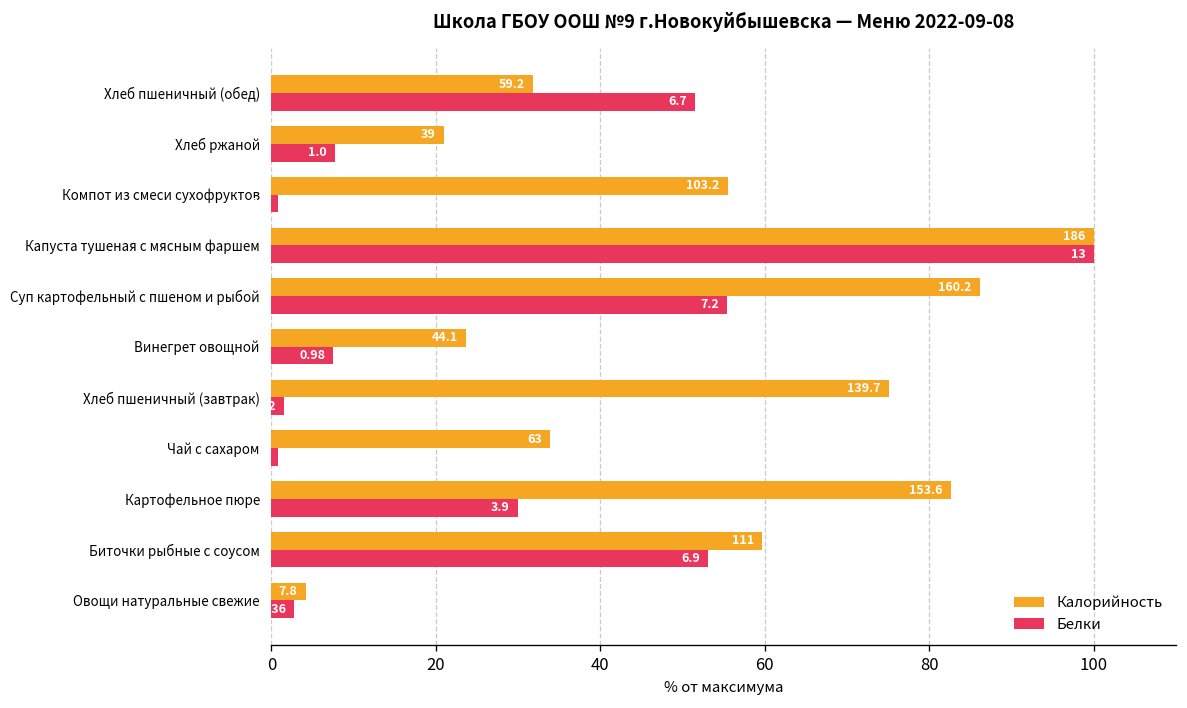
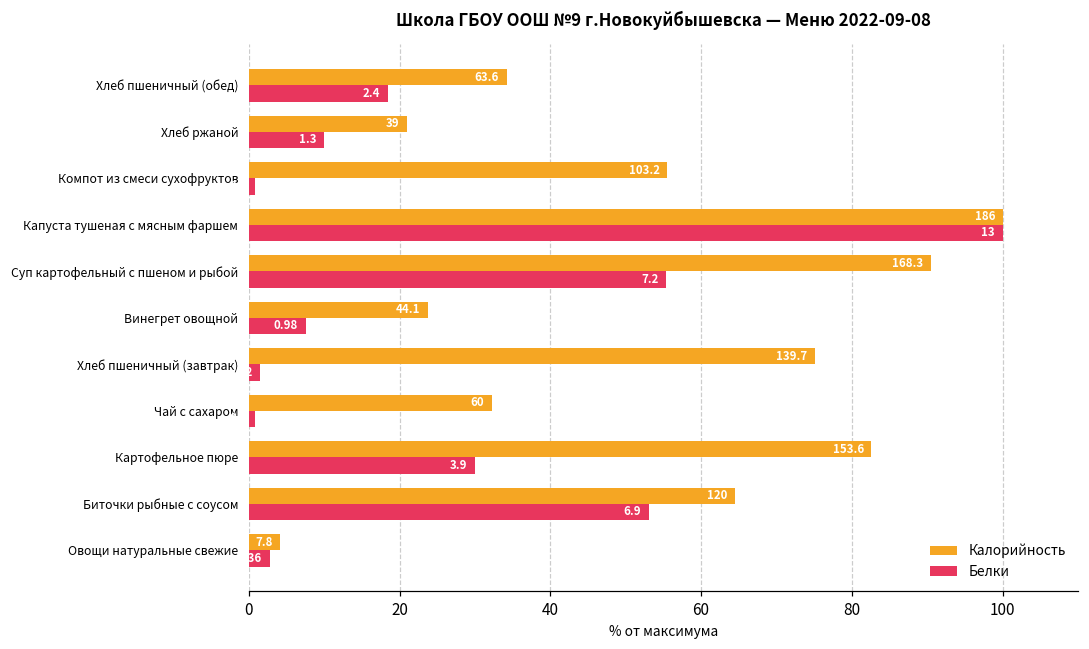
  {
    "Калорийность": {
-     "Хлеб пшеничный (обед)": 59.2,
-     "Суп картофельный с пшеном и рыбой": 160.2,
-     "Чай с сахаром": 63,
-     "Биточки рыбные с соусом": 111
+     "Хлеб пшеничный (обед)": 63.6,
+     "Суп картофельный с пшеном и рыбой": 168.3,
+     "Чай с сахаром": 60,
+     "Биточки рыбные с соусом": 120
    },
    "Белки": {
-     "Хлеб пшеничный (обед)": 6.7,
-     "Хлеб ржаной": 1.0
+     "Хлеб пшеничный (обед)": 2.4,
+     "Хлеб ржаной": 1.3
    }
  }
